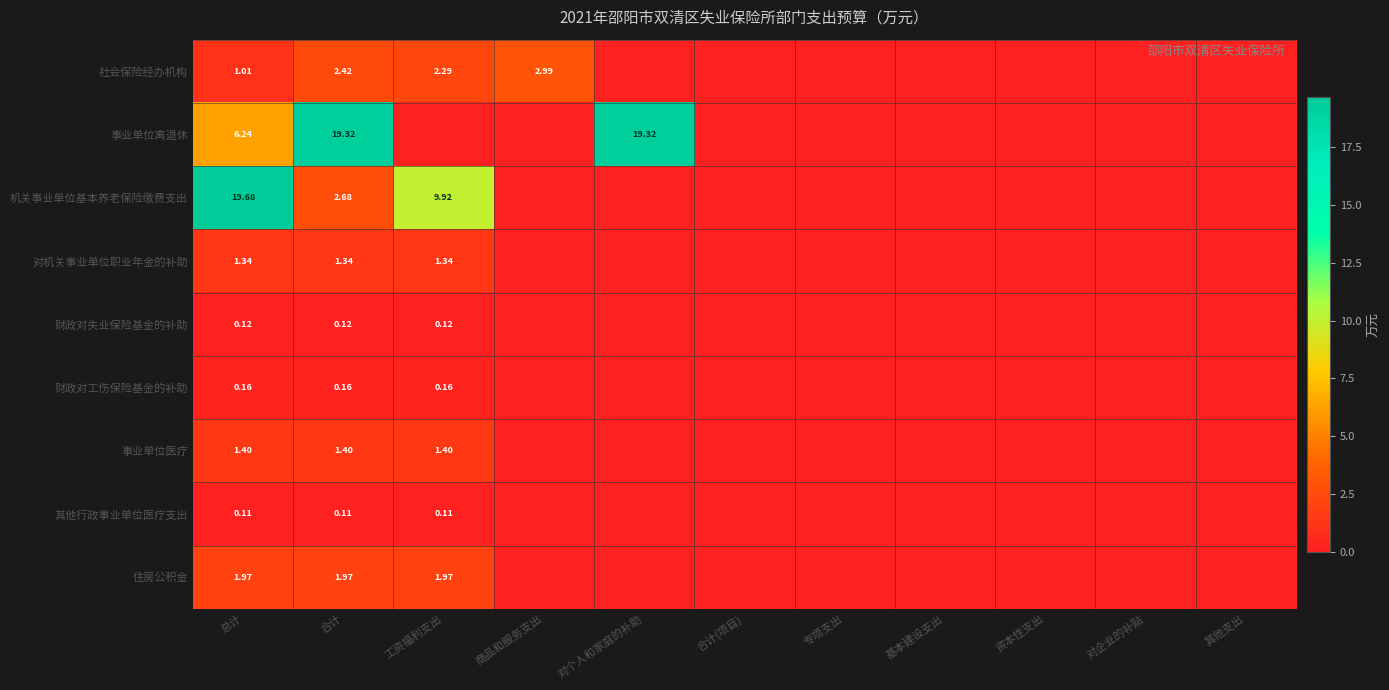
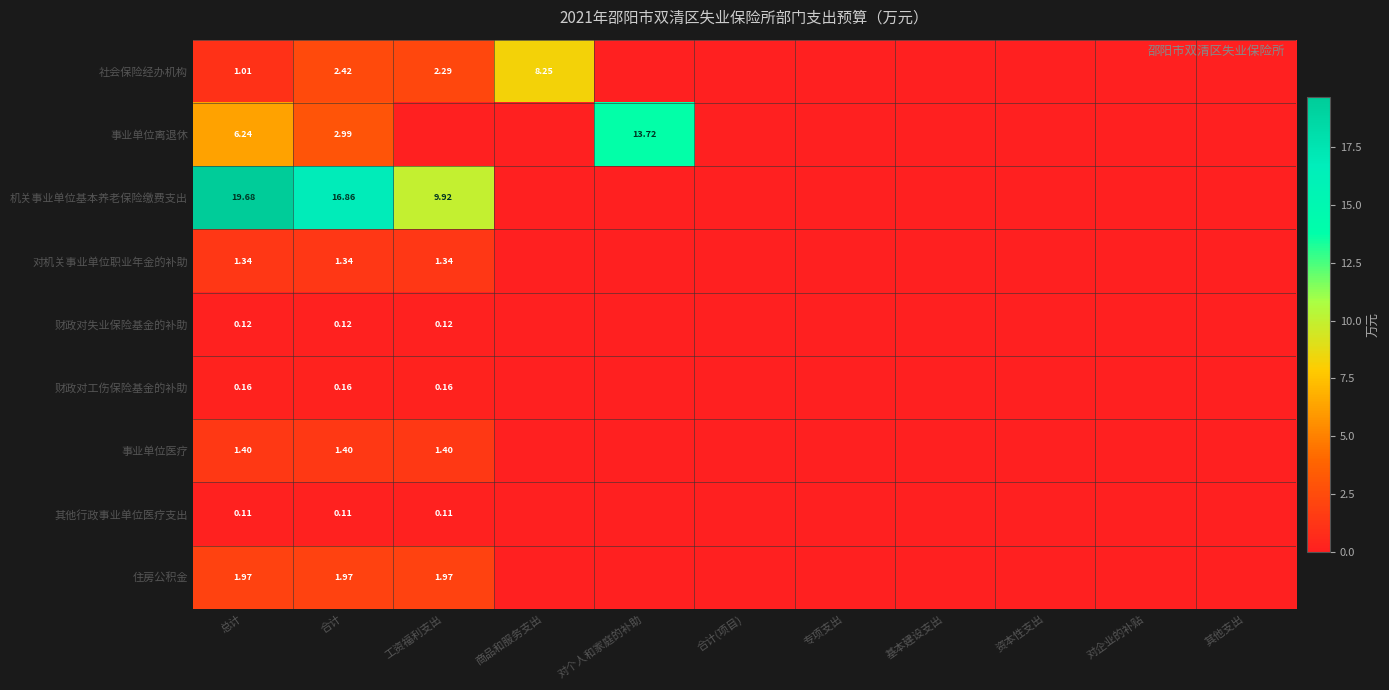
  {
    "社会保险经办机构": {
      "总计": 1.01,
      "合计": 2.42,
      "工资福利支出": 2.29,
-     "商品和服务支出": 2.99
+     "商品和服务支出": 8.25
    },
    "事业单位离退休": {
      "总计": 6.24,
-     "合计": 19.32,
-     "对个人和家庭的补助": 19.32
+     "合计": 2.99,
+     "对个人和家庭的补助": 13.72
    },
    "机关事业单位基本养老保险缴费支出": {
      "总计": 19.68,
-     "合计": 2.68,
+     "合计": 16.86,
      "工资福利支出": 9.92
    },
    "对机关事业单位职业年金的补助": {
      "总计": 1.34,
      "合计": 1.34,
      "工资福利支出": 1.34
    },
    "财政对失业保险基金的补助": {
      "总计": 0.12,
      "合计": 0.12,
      "工资福利支出": 0.12
    },
    "财政对工伤保险基金的补助": {
      "总计": 0.16,
      "合计": 0.16,
      "工资福利支出": 0.16
    },
    "事业单位医疗": {
      "总计": 1.40,
      "合计": 1.40,
      "工资福利支出": 1.40
    },
    "其他行政事业单位医疗支出": {
      "总计": 0.11,
      "合计": 0.11,
      "工资福利支出": 0.11
    },
    "住房公积金": {
      "总计": 1.97,
      "合计": 1.97,
      "工资福利支出": 1.97
    }
  }
